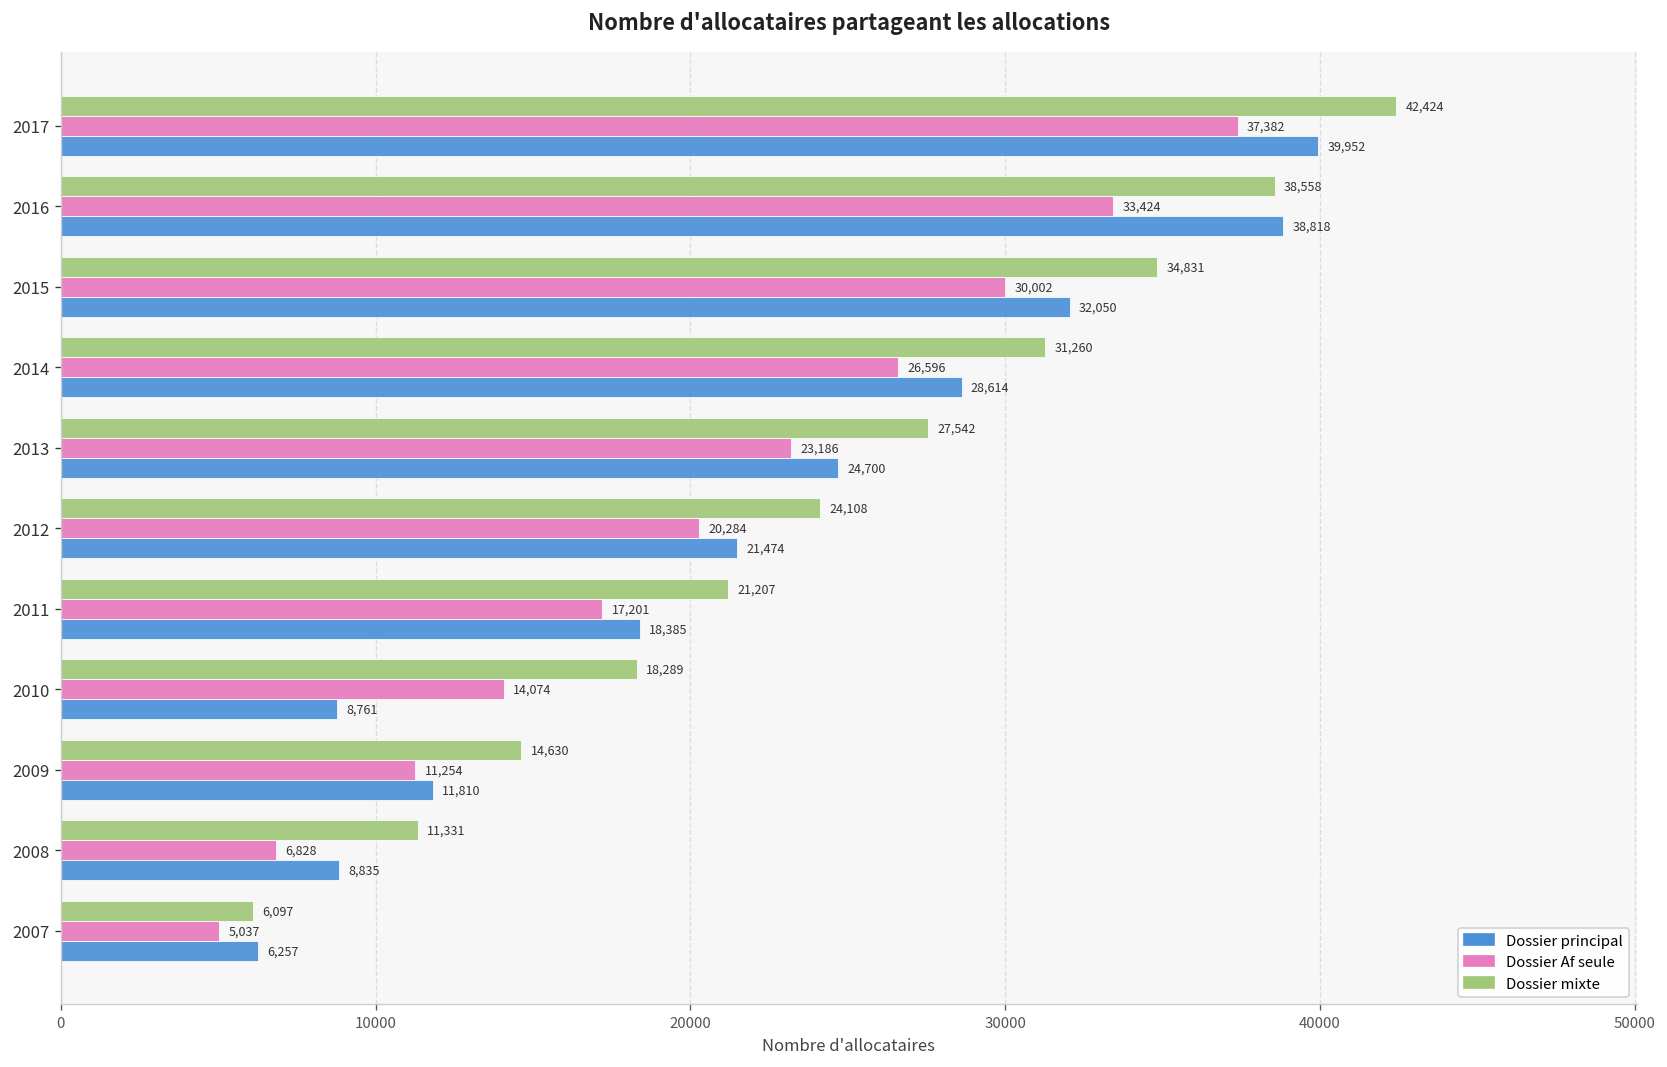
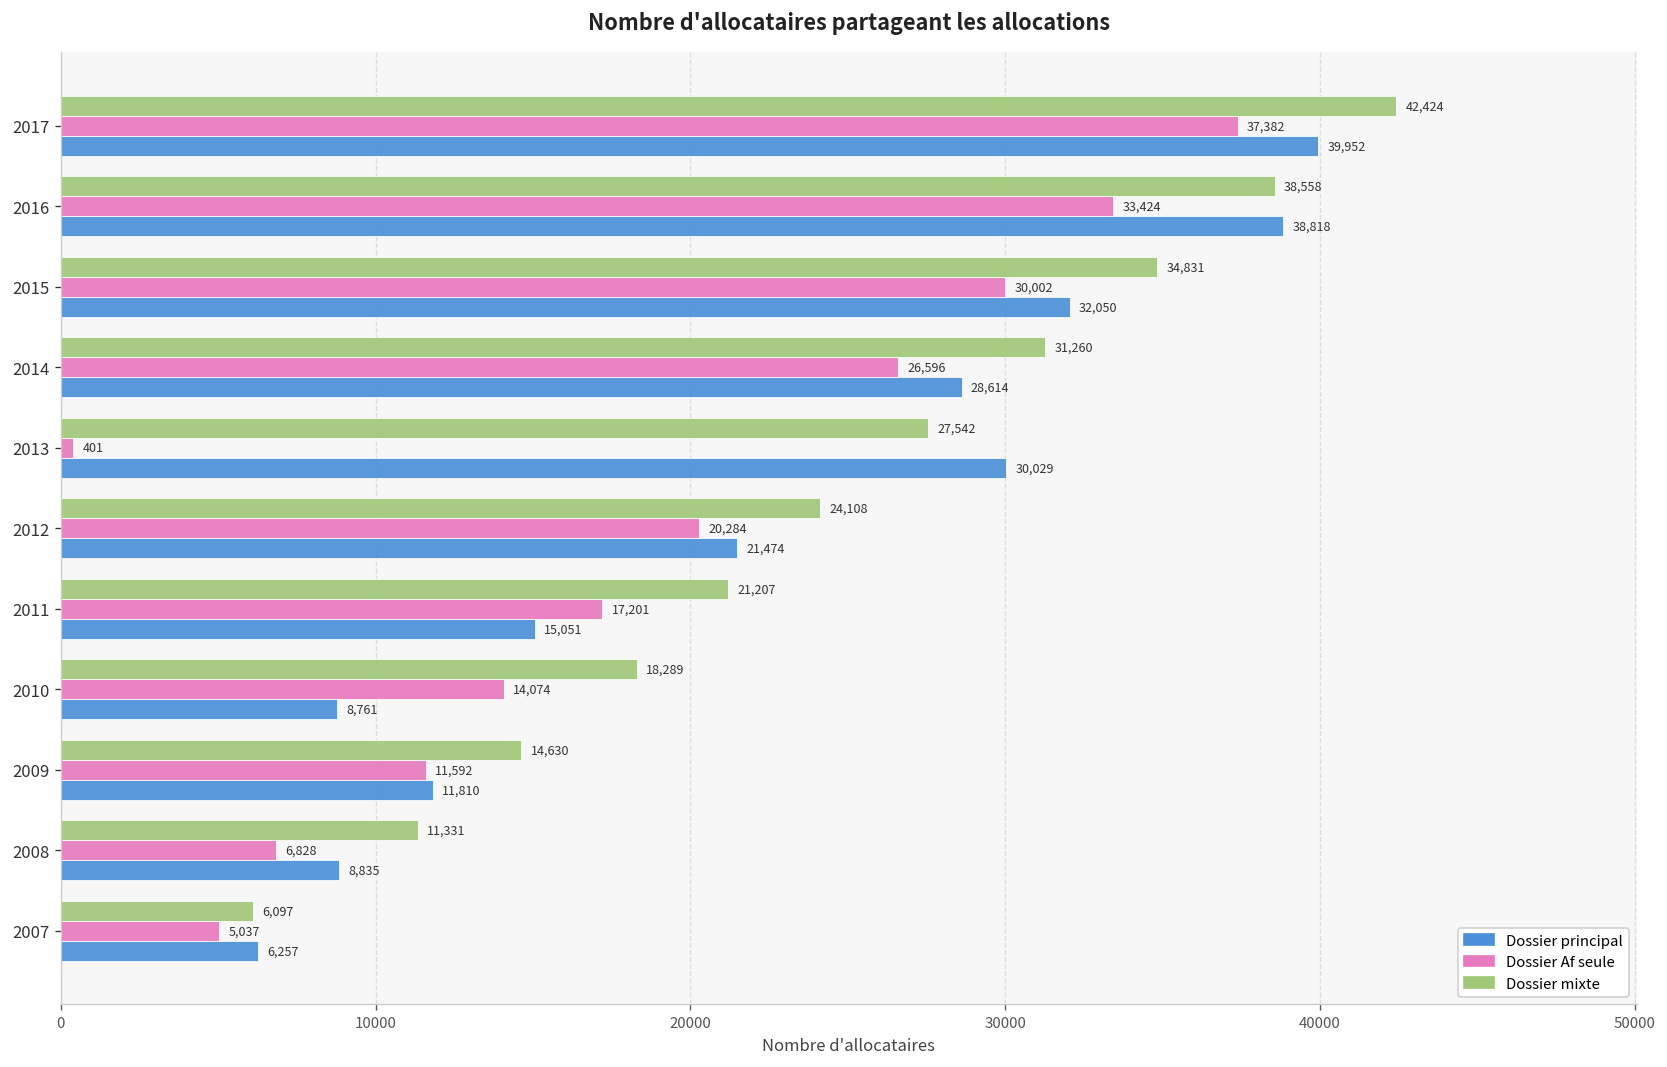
  {
    "Dossier principal": {
      "2017": "39,952",
      "2016": "38,818",
      "2015": "32,050",
      "2014": "28,614",
-     "2013": "24,700",
+     "2013": "30,029",
      "2012": "21,474",
-     "2011": "18,385",
+     "2011": "15,051",
      "2010": "8,761",
      "2009": "11,810",
      "2008": "8,835",
      "2007": "6,257"
    },
    "Dossier Af seule": {
      "2017": "37,382",
      "2016": "33,424",
      "2015": "30,002",
      "2014": "26,596",
-     "2013": "23,186",
+     "2013": "401",
      "2012": "20,284",
      "2011": "17,201",
      "2010": "14,074",
-     "2009": "11,254",
+     "2009": "11,592",
      "2008": "6,828",
      "2007": "5,037"
    },
    "Dossier mixte": {
      "2017": "42,424",
      "2016": "38,558",
      "2015": "34,831",
      "2014": "31,260",
      "2013": "27,542",
      "2012": "24,108",
      "2011": "21,207",
      "2010": "18,289",
      "2009": "14,630",
      "2008": "11,331",
      "2007": "6,097"
    }
  }
